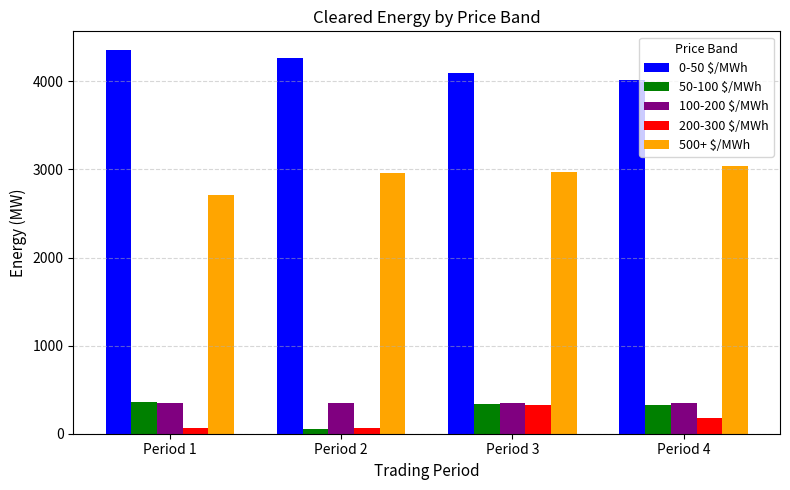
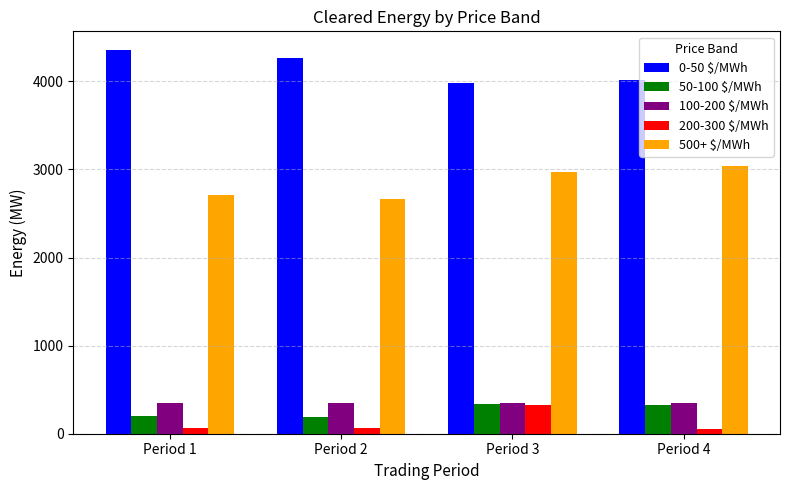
  {
    "0-50 $/MWh": {
      "Period 1": 4300,
      "Period 2": 4300,
-     "Period 3": 4100,
+     "Period 3": 4000,
      "Period 4": 4000
    },
    "50-100 $/MWh": {
-     "Period 1": 400,
-     "Period 2": 100,
+     "Period 1": 200,
+     "Period 2": 200,
      "Period 3": 300,
      "Period 4": 300
    },
    "100-200 $/MWh": {
      "Period 1": 300,
      "Period 2": 300,
      "Period 3": 300,
      "Period 4": 300
    },
    "200-300 $/MWh": {
      "Period 1": 100,
      "Period 2": 100,
      "Period 3": 300,
-     "Period 4": 200
+     "Period 4": 100
    },
    "500+ $/MWh": {
      "Period 1": 2700,
-     "Period 2": 3000,
+     "Period 2": 2700,
      "Period 3": 3000,
      "Period 4": 3000
    }
  }
